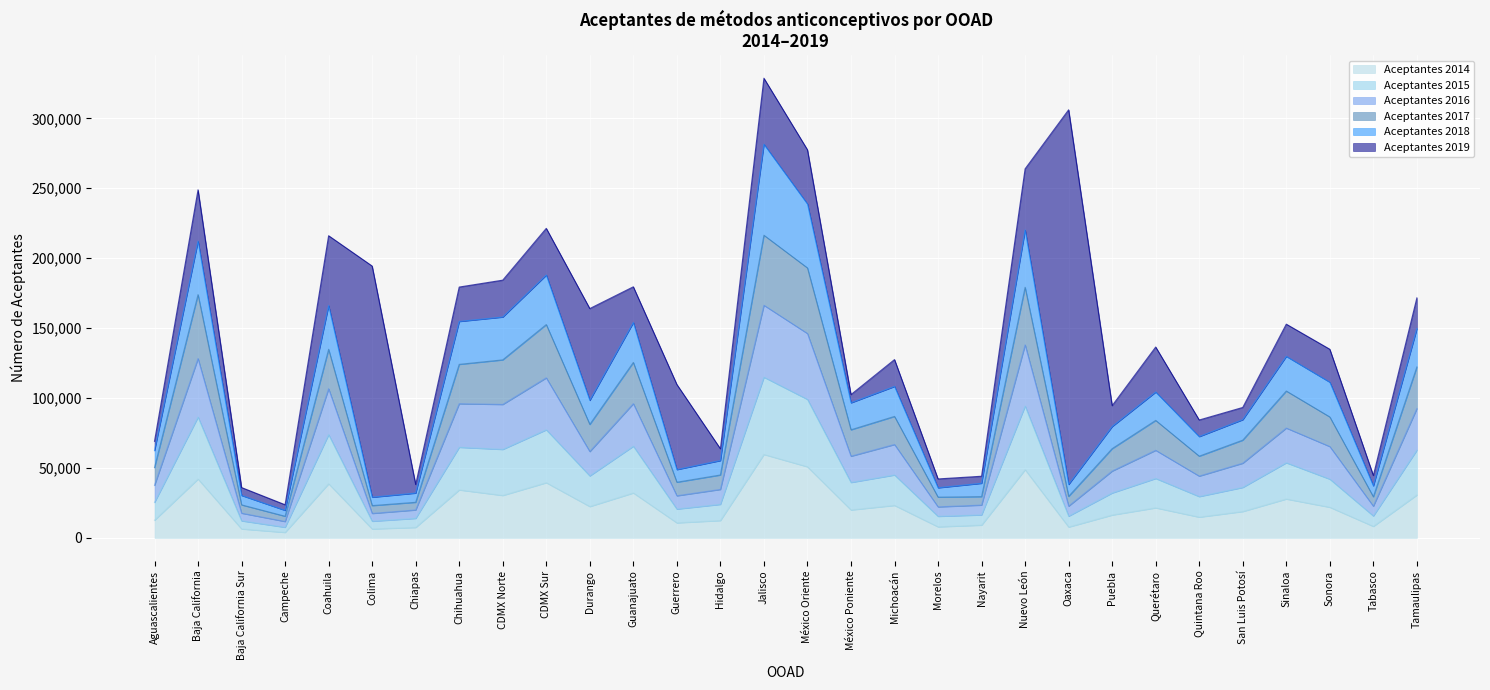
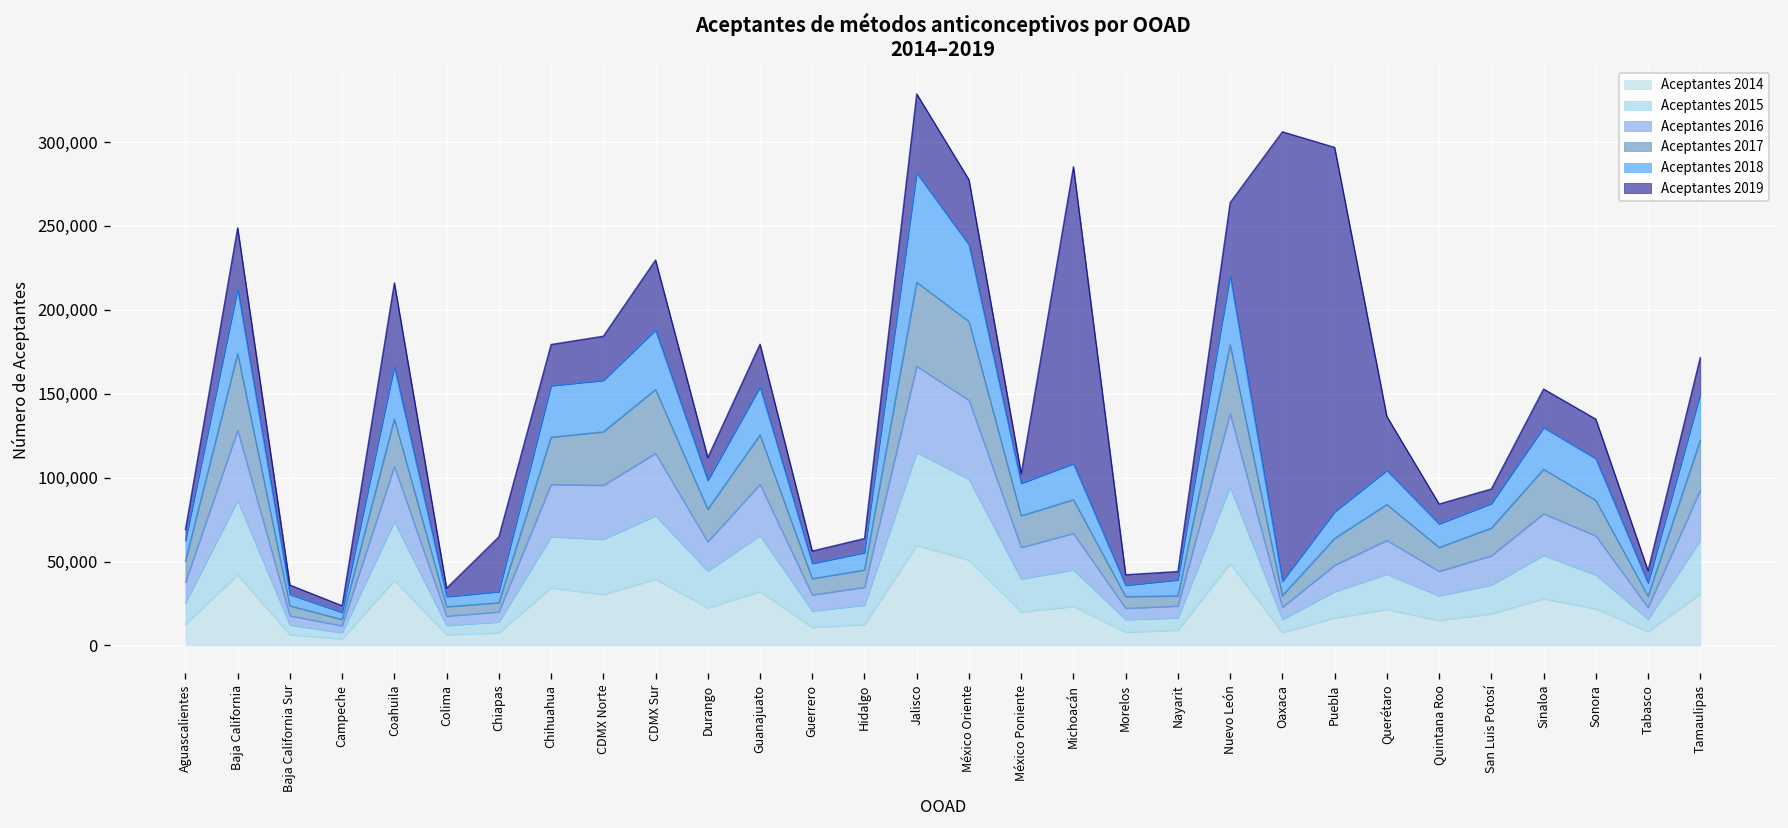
  {
    "Aceptantes 2019": {
      "Aguascalientes": "7,000",
      "Baja California": "37,000",
      "Baja California Sur": "6,000",
      "Campeche": "4,000",
      "Coahuila": "50,000",
-     "Colima": "165,000",
-     "Chiapas": "6,000",
+     "Colima": "5,000",
+     "Chiapas": "33,000",
      "Chihuahua": "25,000",
      "CDMX Norte": "26,000",
-     "CDMX Sur": "33,000",
-     "Durango": "66,000",
+     "CDMX Sur": "42,000",
+     "Durango": "14,000",
      "Guanajuato": "26,000",
-     "Guerrero": "61,000",
+     "Guerrero": "7,000",
      "Hidalgo": "8,000",
      "Jalisco": "47,000",
      "México Oriente": "39,000",
      "México Poniente": "6,000",
-     "Michoacán": "19,000",
+     "Michoacán": "177,000",
      "Morelos": "6,000",
      "Nayarit": "5,000",
      "Nuevo León": "44,000",
      "Oaxaca": "268,000",
-     "Puebla": "15,000",
+     "Puebla": "217,000",
      "Querétaro": "32,000",
      "Quintana Roo": "12,000",
      "San Luis Potosí": "9,000",
      "Sinaloa": "23,000",
      "Sonora": "24,000",
      "Tabasco": "7,000",
      "Tamaulipas": "22,000"
    }
  }
